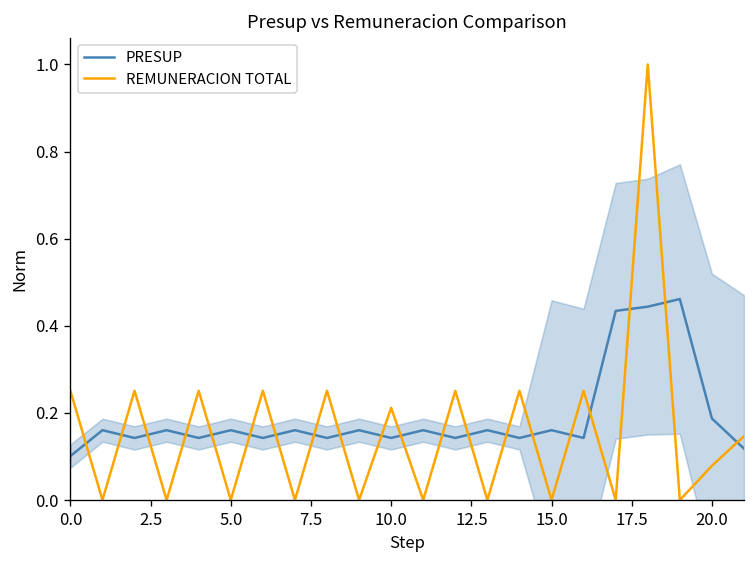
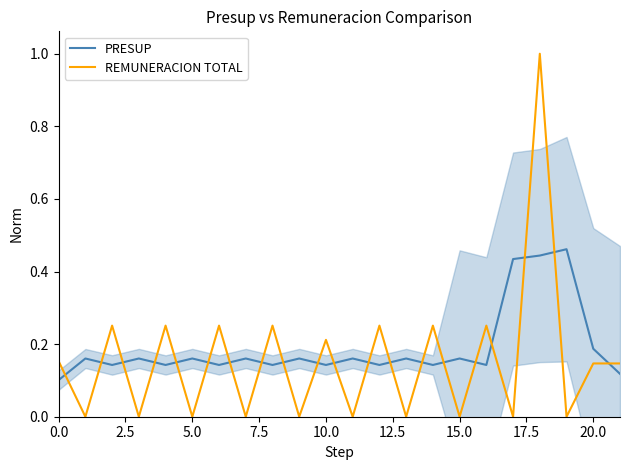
  {
    "REMUNERACION TOTAL": {
-     "0.0": 0.25,
+     "0.0": 0.15,
      "5.0": 0.00,
      "10.0": 0.21,
      "15.0": 0.00,
-     "20.0": 0.08
+     "20.0": 0.15
    }
  }
